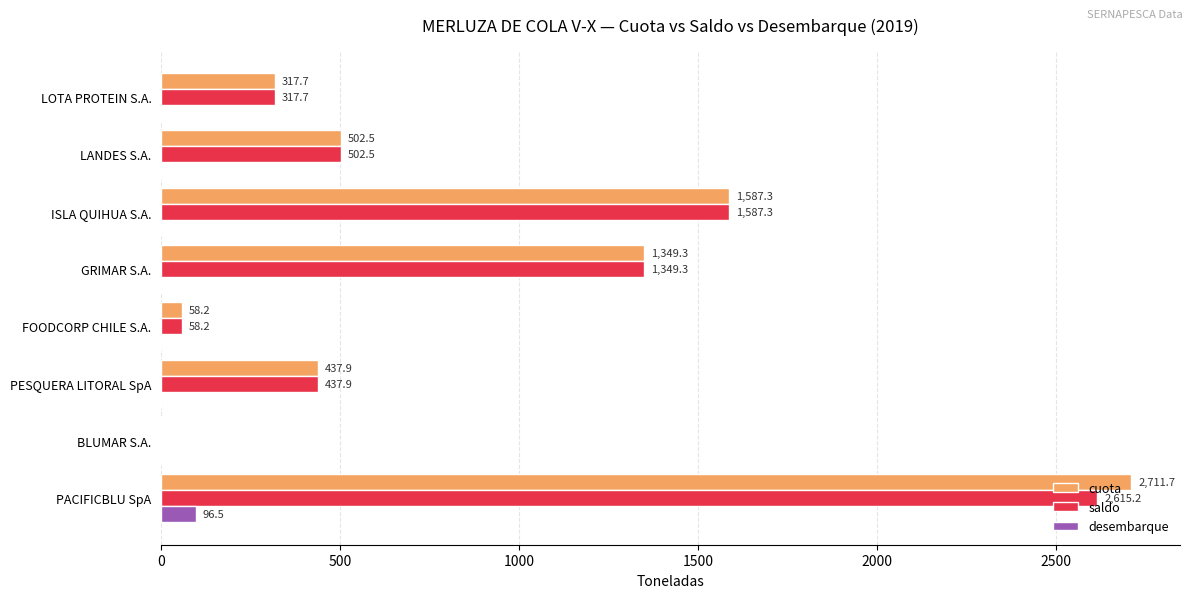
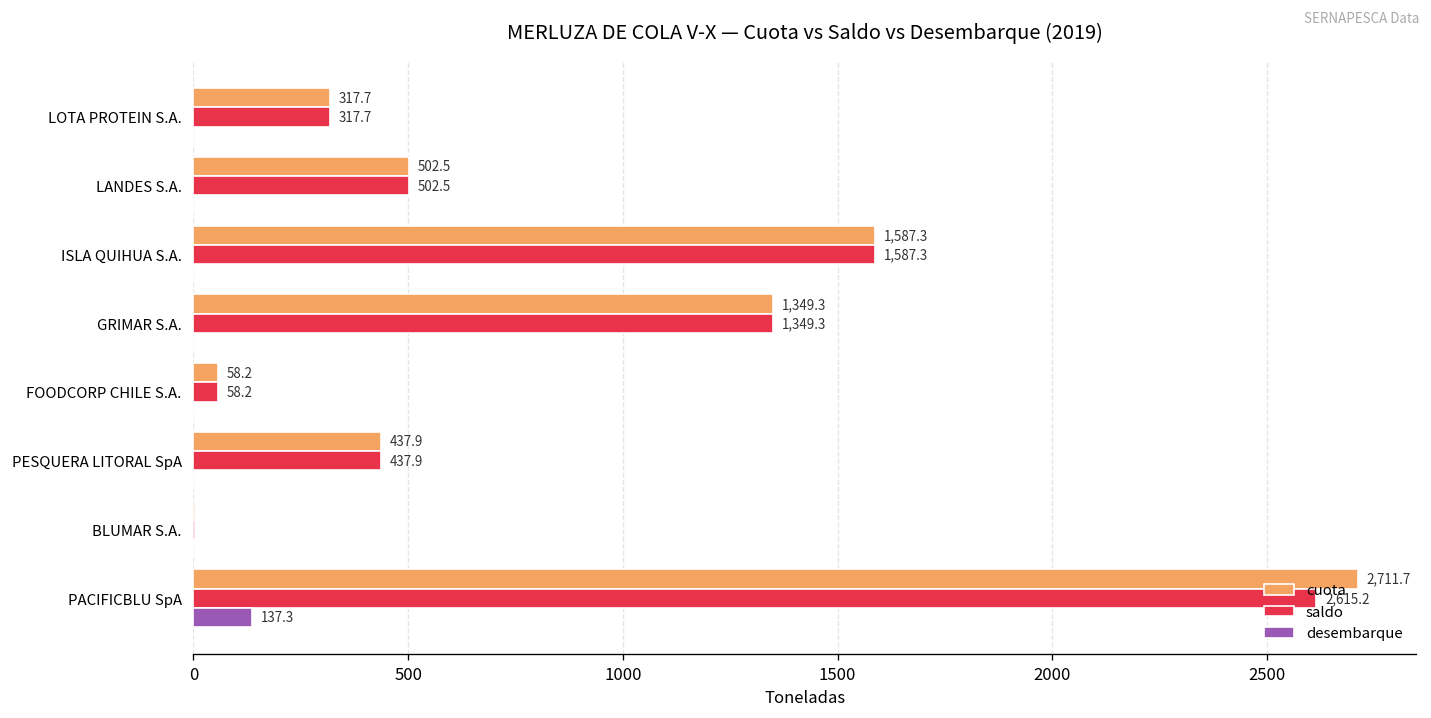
  {
    "cuota": {
      "LOTA PROTEIN S.A.": "317.7",
      "LANDES S.A.": "502.5",
      "ISLA QUIHUA S.A.": "1,587.3",
      "GRIMAR S.A.": "1,349.3",
      "FOODCORP CHILE S.A.": "58.2",
      "PESQUERA LITORAL SpA": "437.9",
      "PACIFICBLU SpA": "2,711.7"
    },
    "saldo": {
      "LOTA PROTEIN S.A.": "317.7",
      "LANDES S.A.": "502.5",
      "ISLA QUIHUA S.A.": "1,587.3",
      "GRIMAR S.A.": "1,349.3",
      "FOODCORP CHILE S.A.": "58.2",
      "PESQUERA LITORAL SpA": "437.9",
      "PACIFICBLU SpA": "2,615.2"
    },
    "desembarque": {
-     "PACIFICBLU SpA": "96.5"
+     "PACIFICBLU SpA": "137.3"
    }
  }
